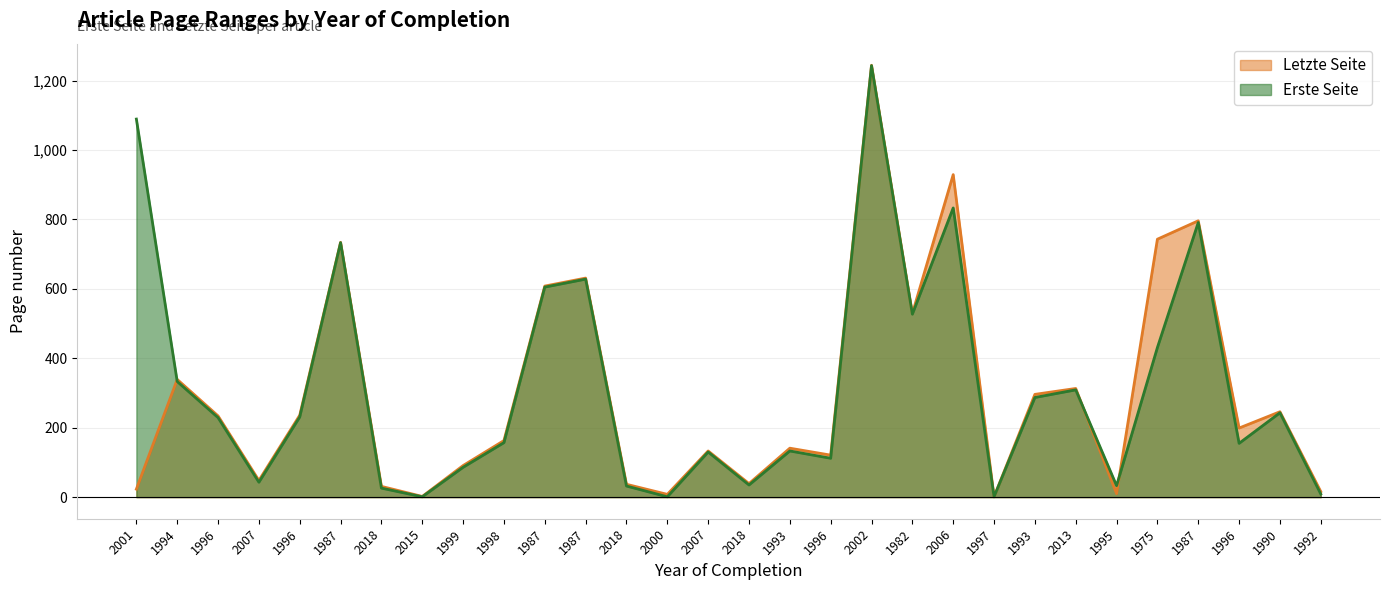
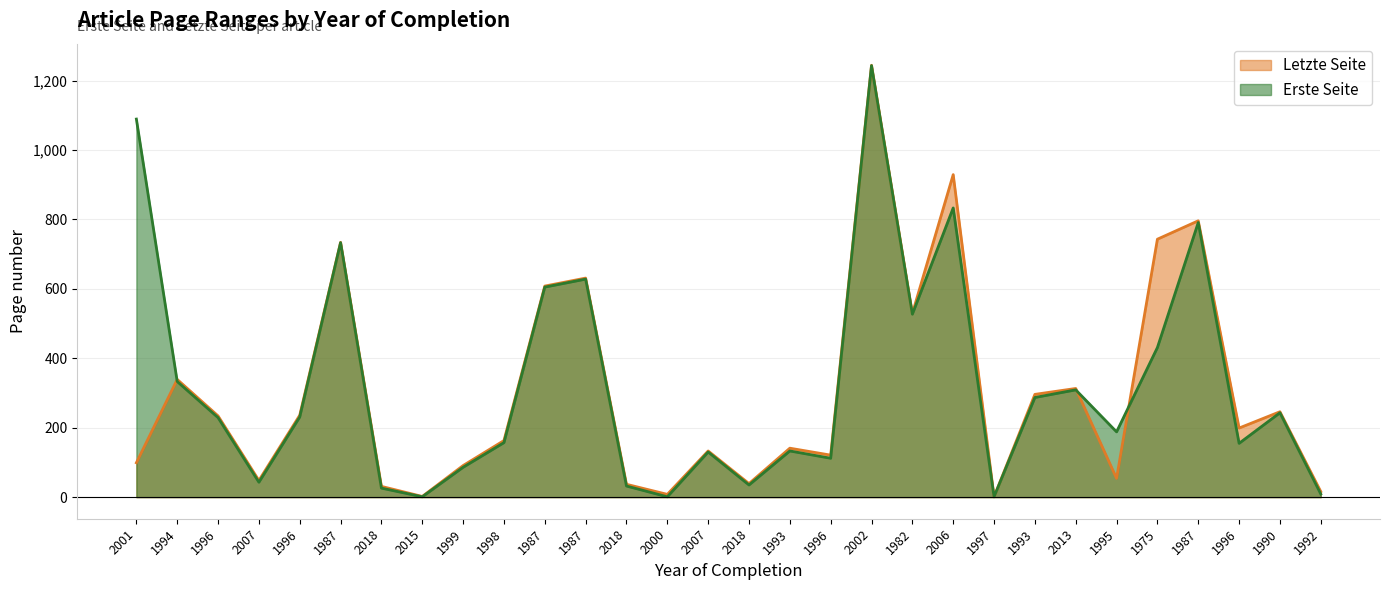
  {
    "Letzte Seite": {
-     "2001": "20",
+     "2001": "100",
      "2006": "930",
-     "1995": "10",
+     "1995": "50",
      "1975": "740"
    },
    "Erste Seite": {
      "2001": "1,090",
      "2006": "830",
-     "1995": "30",
+     "1995": "190",
      "1975": "430"
    }
  }
